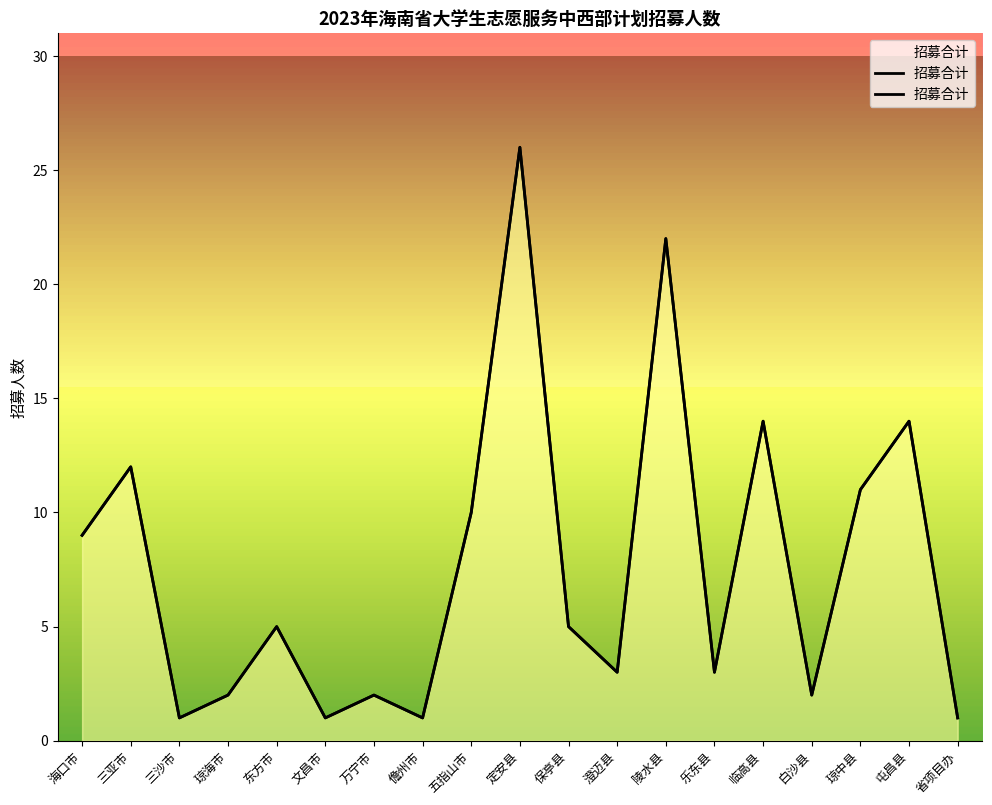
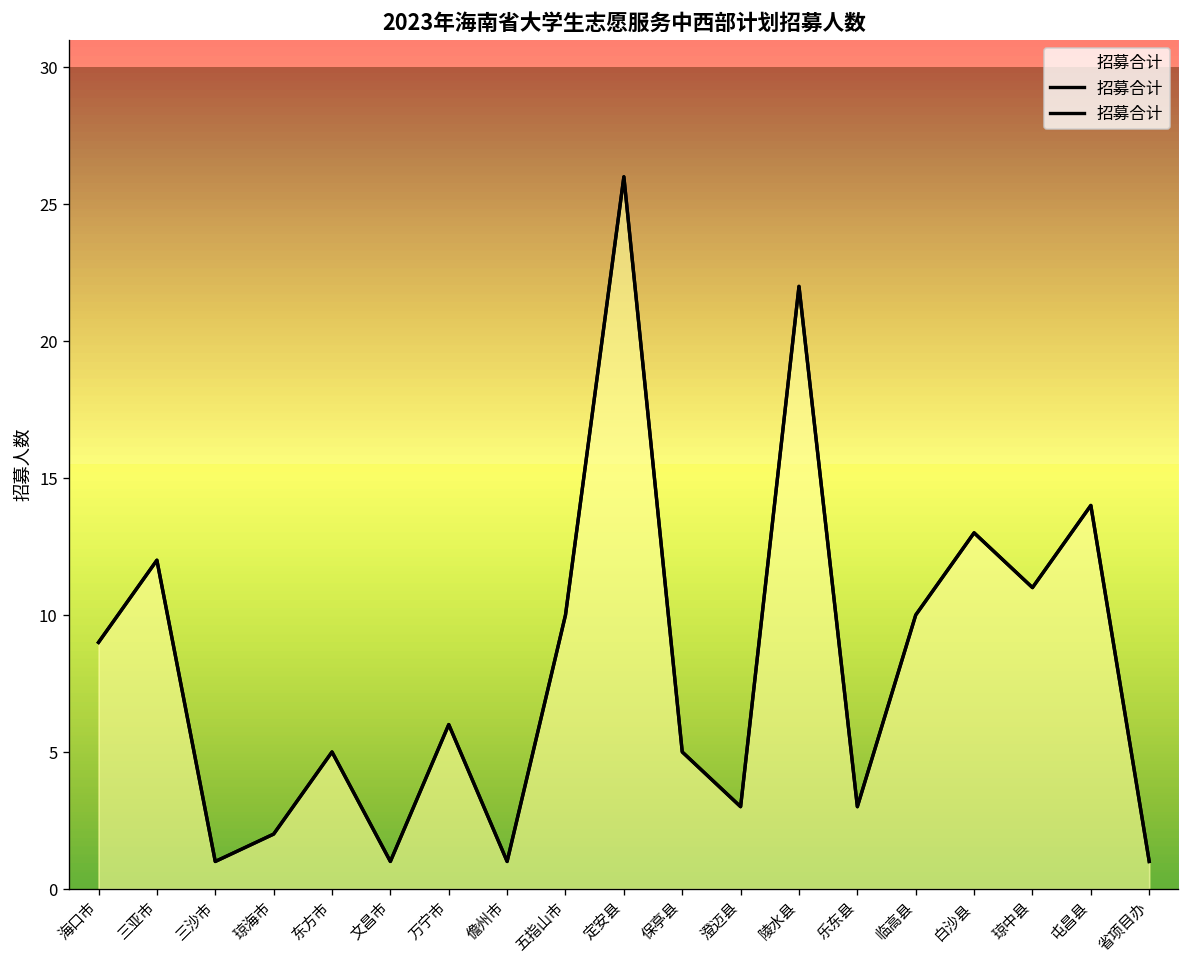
  {
    "海口市": 9,
    "三亚市": 12,
    "三沙市": 1,
    "琼海市": 2,
    "东方市": 5,
    "文昌市": 1,
-   "万宁市": 2,
+   "万宁市": 6,
    "儋州市": 1,
    "五指山市": 10,
    "定安县": 26,
    "保亭县": 5,
    "澄迈县": 3,
    "陵水县": 22,
    "乐东县": 3,
-   "临高县": 14,
-   "白沙县": 2,
+   "临高县": 10,
+   "白沙县": 13,
    "琼中县": 11,
    "屯昌县": 14,
    "省项目办": 1
  }
